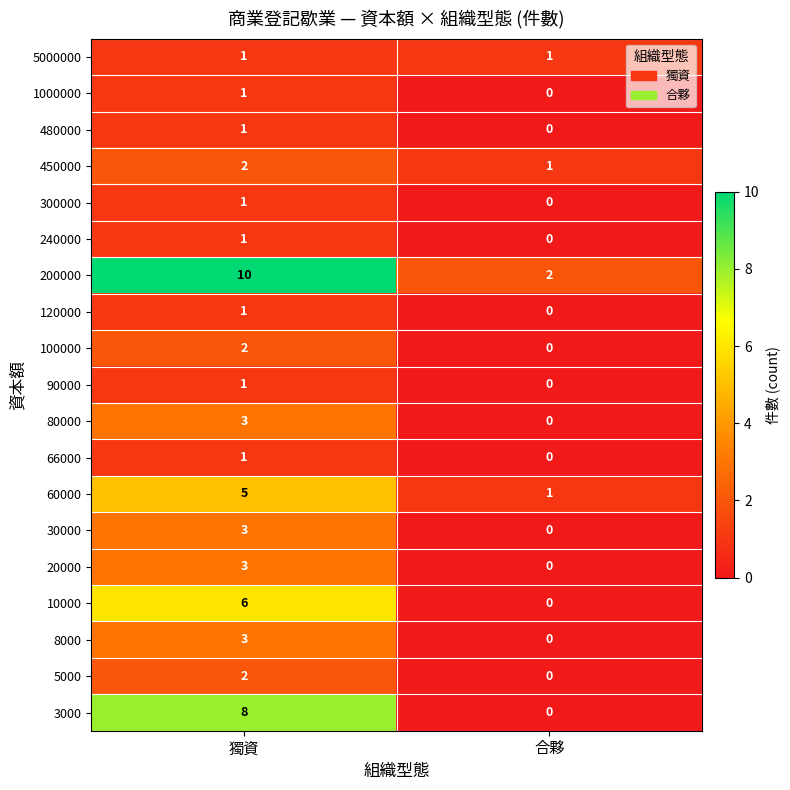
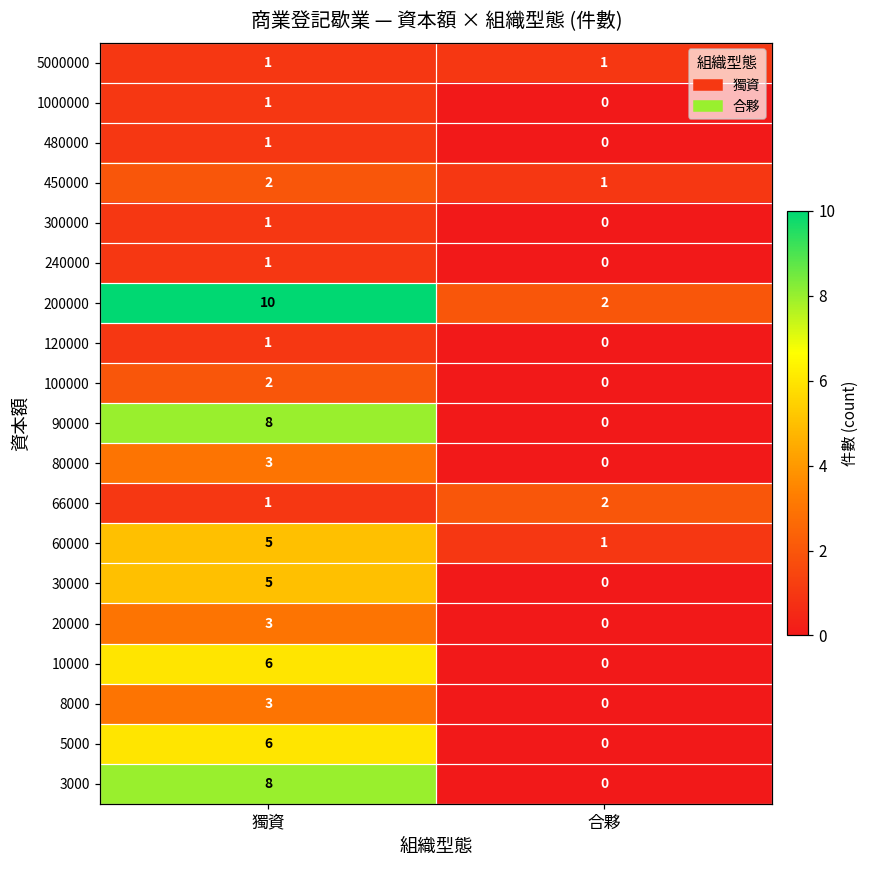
  {
    "5000000": {
      "獨資": 1,
      "合夥": 1
    },
    "1000000": {
      "獨資": 1,
      "合夥": 0
    },
    "480000": {
      "獨資": 1,
      "合夥": 0
    },
    "450000": {
      "獨資": 2,
      "合夥": 1
    },
    "300000": {
      "獨資": 1,
      "合夥": 0
    },
    "240000": {
      "獨資": 1,
      "合夥": 0
    },
    "200000": {
      "獨資": 10,
      "合夥": 2
    },
    "120000": {
      "獨資": 1,
      "合夥": 0
    },
    "100000": {
      "獨資": 2,
      "合夥": 0
    },
    "90000": {
-     "獨資": 1,
+     "獨資": 8,
      "合夥": 0
    },
    "80000": {
      "獨資": 3,
      "合夥": 0
    },
    "66000": {
      "獨資": 1,
-     "合夥": 0
+     "合夥": 2
    },
    "60000": {
      "獨資": 5,
      "合夥": 1
    },
    "30000": {
-     "獨資": 3,
+     "獨資": 5,
      "合夥": 0
    },
    "20000": {
      "獨資": 3,
      "合夥": 0
    },
    "10000": {
      "獨資": 6,
      "合夥": 0
    },
    "8000": {
      "獨資": 3,
      "合夥": 0
    },
    "5000": {
-     "獨資": 2,
+     "獨資": 6,
      "合夥": 0
    },
    "3000": {
      "獨資": 8,
      "合夥": 0
    }
  }
